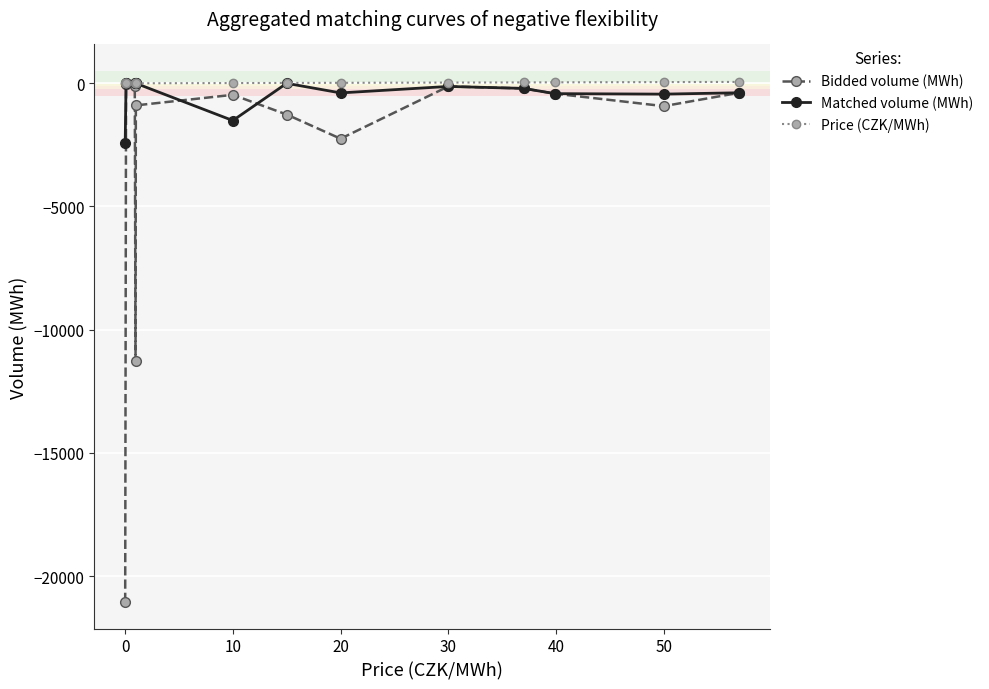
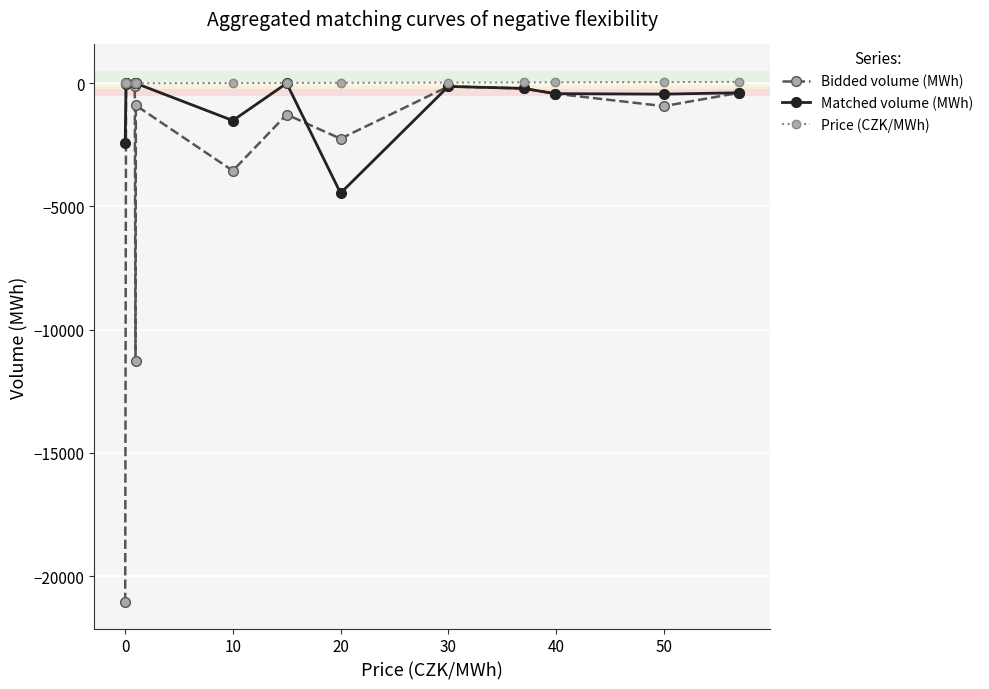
  {
    "Bidded volume (MWh)": {
-     "10": -500,
+     "10": -3500,
      "20": -2200,
      "50": -900
    },
    "Matched volume (MWh)": {
      "10": -1500,
-     "20": -400,
+     "20": -4500,
      "50": -400
    },
    "Price (CZK/MWh)": {
      "10": 0,
      "20": 0,
      "30": 0,
      "50": 100
    }
  }
